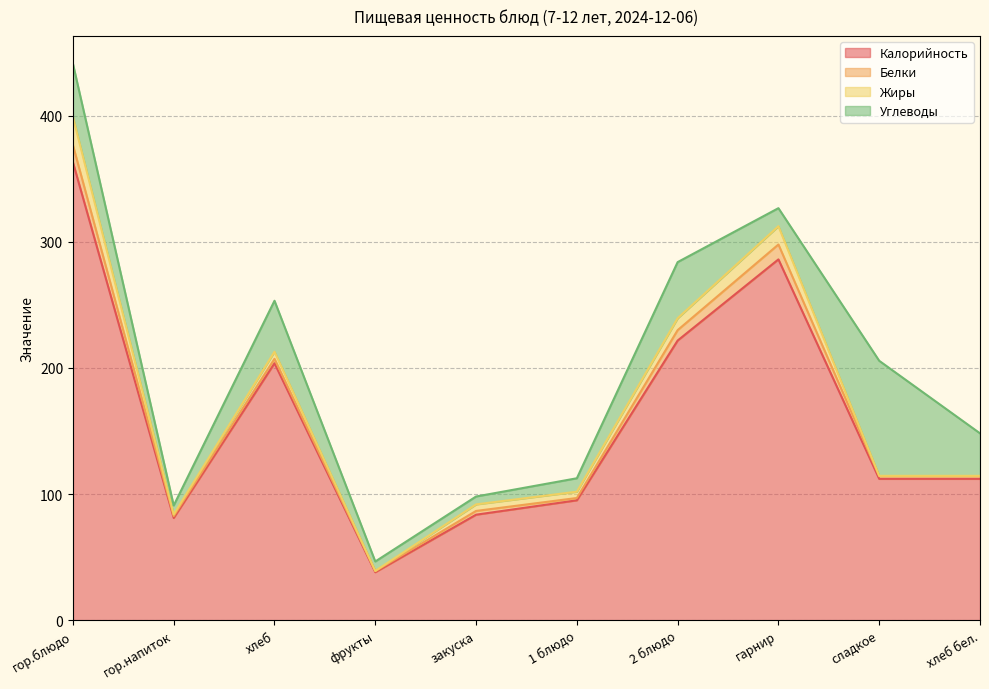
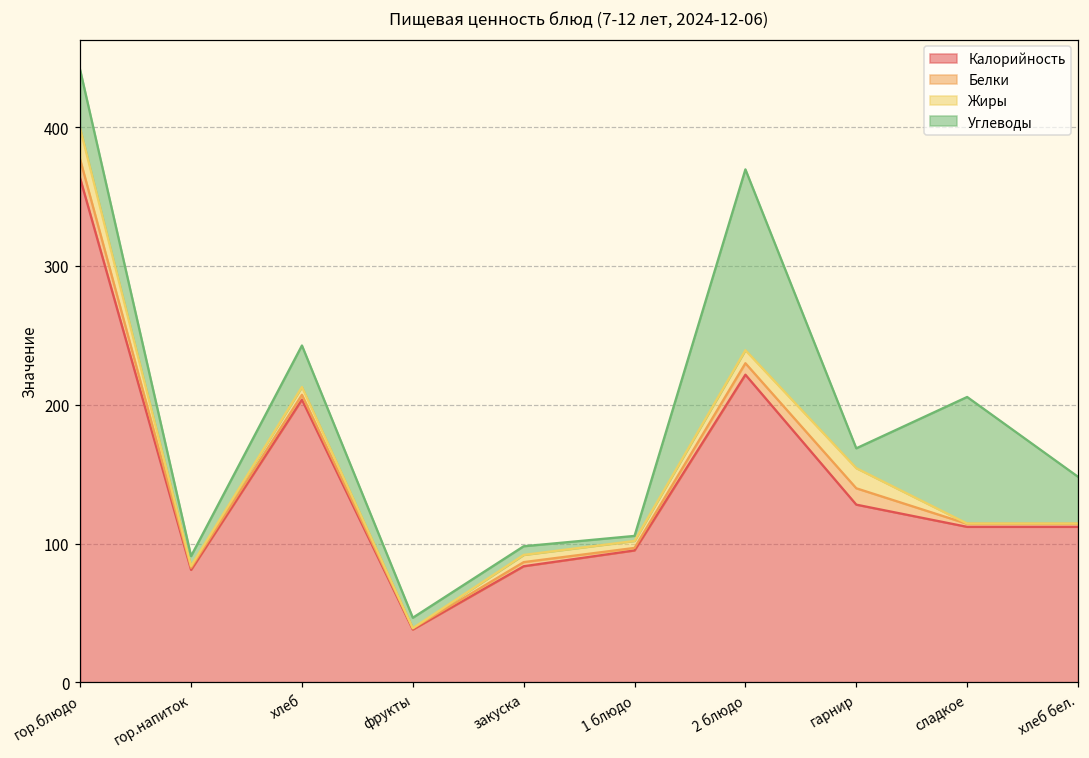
  {
    "Калорийность": {
      "гор.блюдо": 363,
      "хлеб": 204,
      "закуска": 84,
      "2 блюдо": 222,
-     "гарнир": 286,
+     "гарнир": 128,
      "сладкое": 112,
      "хлеб бел.": 112
    },
    "Углеводы": {
      "гор.блюдо": 42,
      "гор.напиток": 7,
-     "хлеб": 40,
+     "хлеб": 30,
      "фрукты": 8,
      "закуска": 6,
-     "1 блюдо": 11,
-     "2 блюдо": 45,
+     "1 блюдо": 4,
+     "2 блюдо": 130,
      "гарнир": 14,
      "сладкое": 91,
      "хлеб бел.": 34
    }
  }
